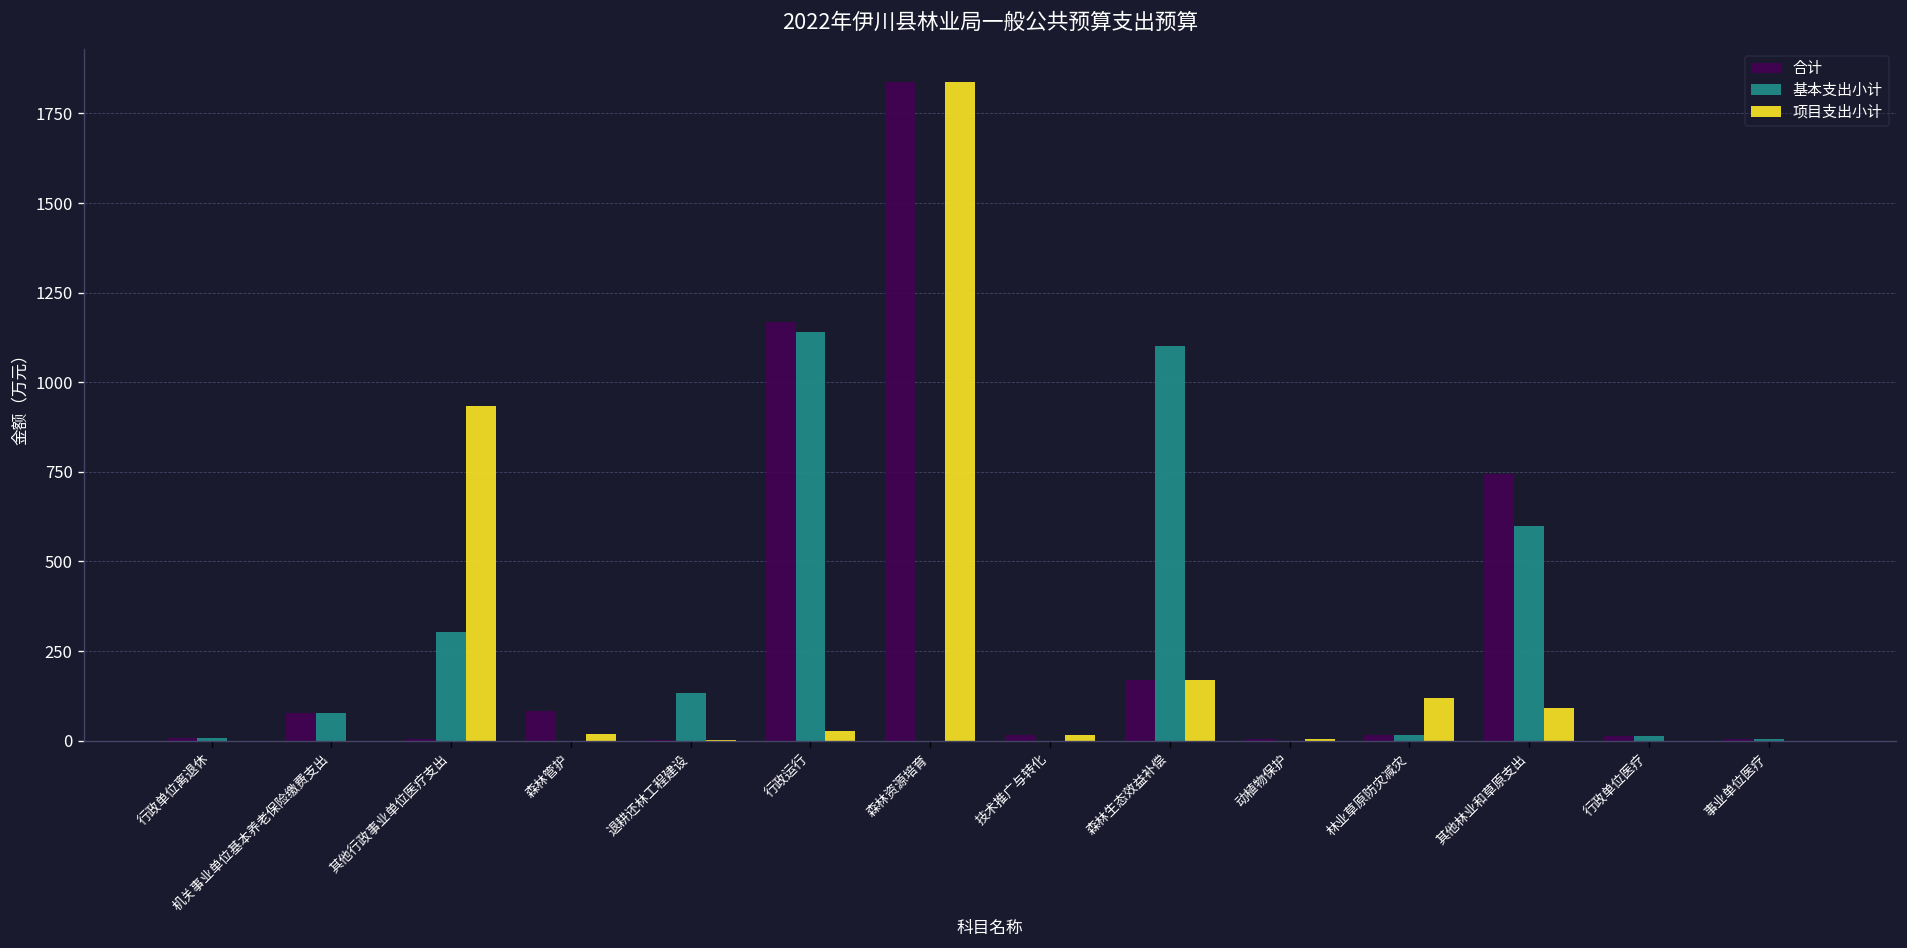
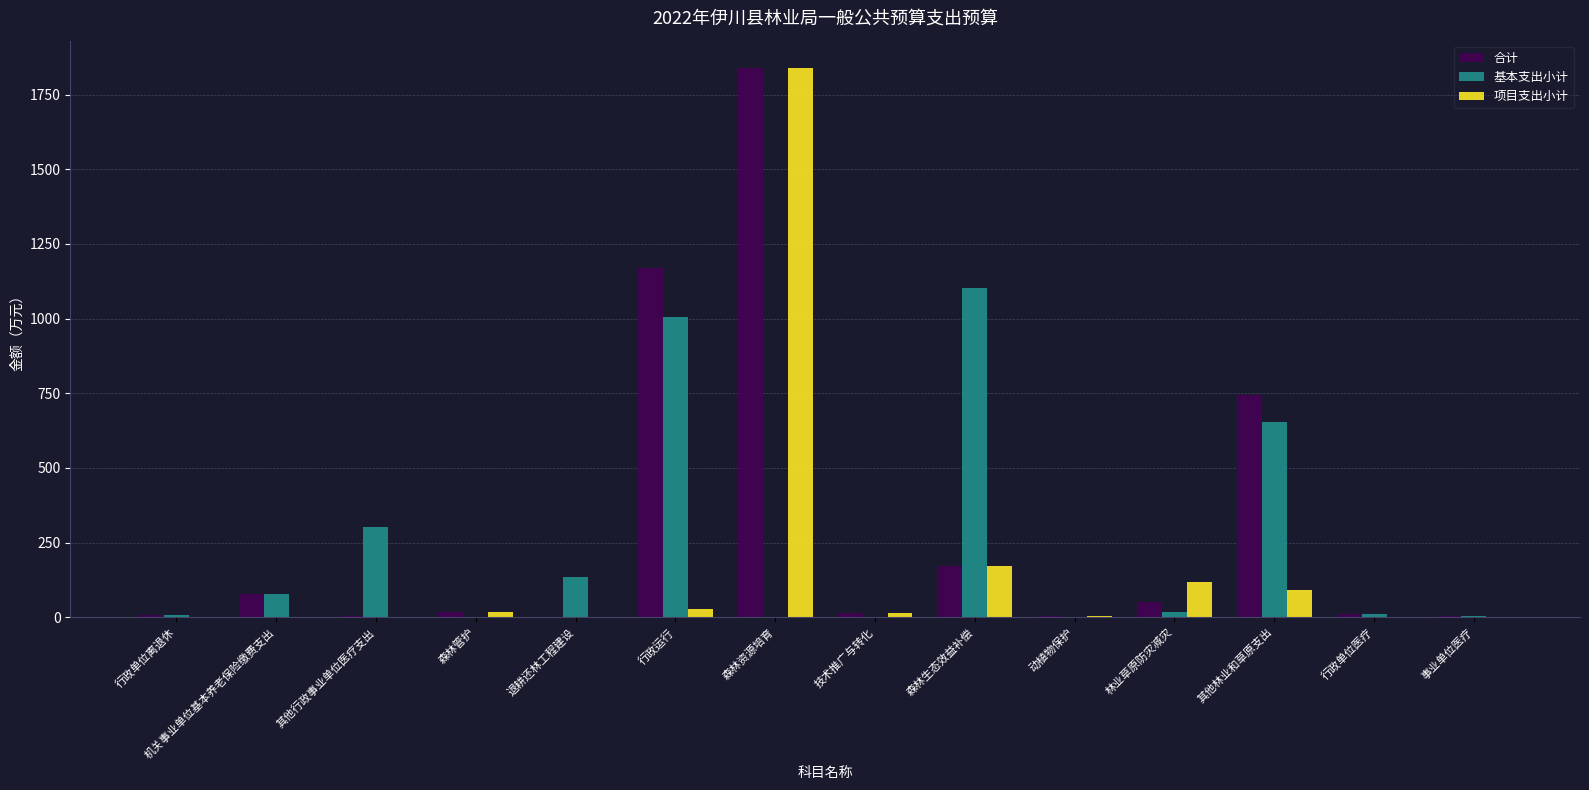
  {
    "合计": {
      "机关事业单位基本养老保险缴费支出": 80,
-     "森林管护": 80,
+     "森林管护": 20,
      "行政运行": 1170,
      "森林资源培育": 1840,
      "技术推广与转化": 20,
      "森林生态效益补偿": 170,
-     "林业草原防灾减灾": 20,
+     "林业草原防灾减灾": 50,
      "其他林业和草原支出": 750,
      "行政单位医疗": 10
    },
    "基本支出小计": {
      "机关事业单位基本养老保险缴费支出": 80,
      "其他行政事业单位医疗支出": 300,
      "森林管护": 0,
      "退耕还林工程建设": 130,
-     "行政运行": 1140,
+     "行政运行": 1010,
      "森林资源培育": 0,
      "技术推广与转化": 0,
      "森林生态效益补偿": 1100,
      "动植物保护": 0,
      "林业草原防灾减灾": 20,
-     "其他林业和草原支出": 600,
+     "其他林业和草原支出": 650,
      "行政单位医疗": 10
    },
    "项目支出小计": {
      "行政单位离退休": 0,
      "机关事业单位基本养老保险缴费支出": 0,
-     "其他行政事业单位医疗支出": 930,
+     "其他行政事业单位医疗支出": 0,
      "森林管护": 20,
      "行政运行": 30,
      "森林资源培育": 1840,
      "技术推广与转化": 20,
      "森林生态效益补偿": 170,
      "林业草原防灾减灾": 120,
      "其他林业和草原支出": 90,
      "行政单位医疗": 0,
      "事业单位医疗": 0
    }
  }
